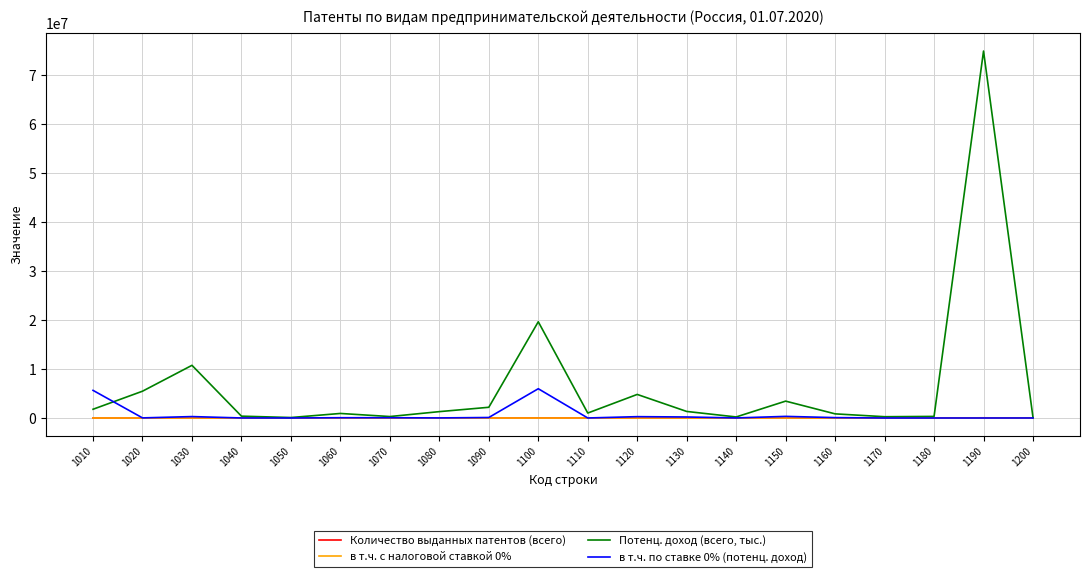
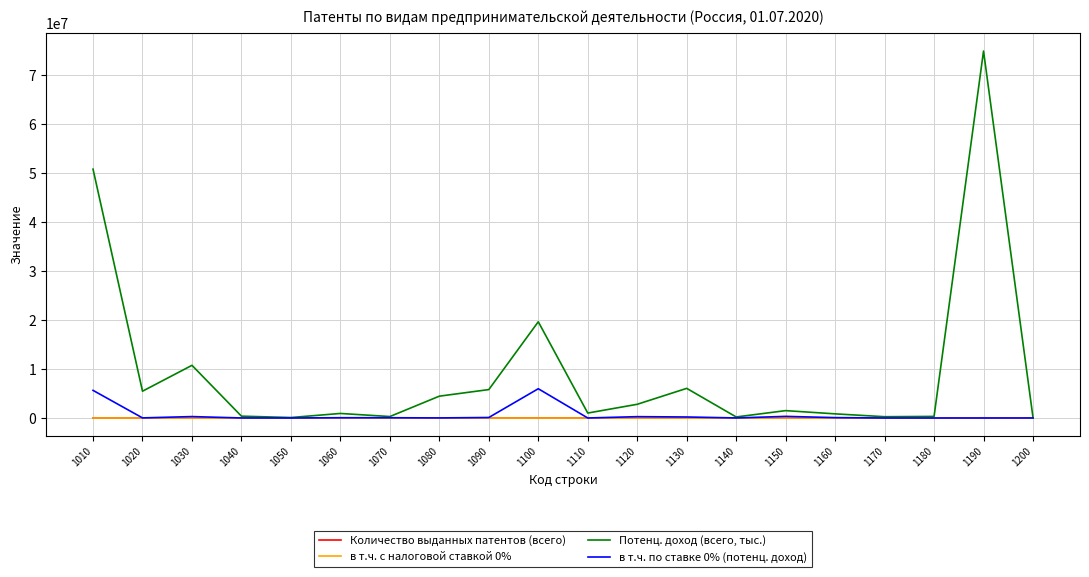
  {
    "в т.ч. с налоговой ставкой 0%": {
      "1010": 0,
      "1100": 0
    },
    "Потенц. доход (всего, тыс.)": {
-     "1010": 2000000,
+     "1010": 51000000,
      "1020": 5000000,
      "1030": 11000000,
      "1060": 1000000,
-     "1080": 1000000,
-     "1090": 2000000,
+     "1080": 4000000,
+     "1090": 6000000,
      "1100": 20000000,
      "1110": 1000000,
-     "1120": 5000000,
-     "1130": 1000000,
-     "1150": 3000000,
+     "1120": 3000000,
+     "1130": 6000000,
+     "1150": 2000000,
      "1160": 1000000,
      "1190": 75000000
    },
    "в т.ч. по ставке 0% (потенц. доход)": {
      "1010": 6000000,
      "1100": 6000000
    }
  }
